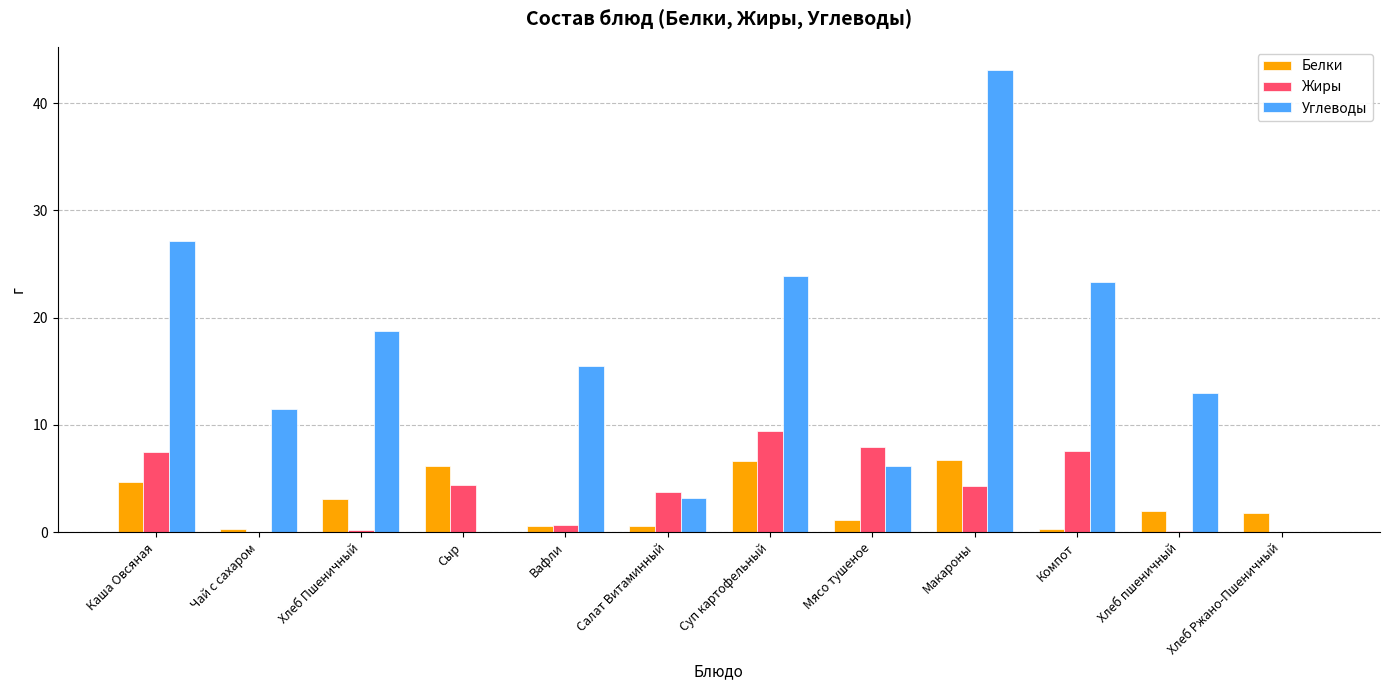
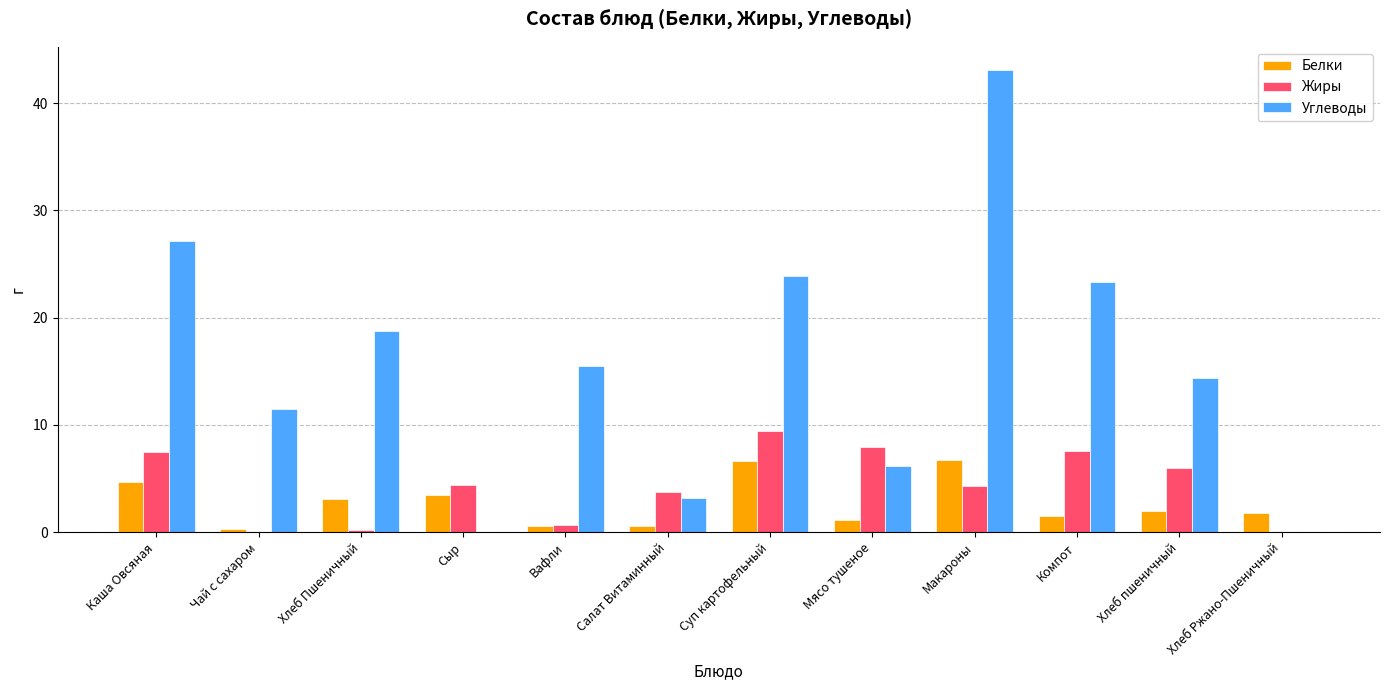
  {
    "Белки": {
      "Каша Овсяная": 4.7,
      "Чай с сахаром": 0.3,
      "Хлеб Пшеничный": 3.1,
-     "Сыр": 6.2,
+     "Сыр": 3.5,
      "Вафли": 0.6,
      "Салат Витаминный": 0.6,
      "Суп картофельный": 6.6,
      "Мясо тушеное": 1.1,
      "Макароны": 6.7,
-     "Компот": 0.3,
+     "Компот": 1.5,
      "Хлеб пшеничный": 2.0,
      "Хлеб Ржано-Пшеничный": 1.8
    },
    "Жиры": {
      "Каша Овсяная": 7.5,
      "Чай с сахаром": 0.0,
      "Сыр": 4.4,
      "Вафли": 0.7,
      "Салат Витаминный": 3.7,
      "Суп картофельный": 9.4,
      "Мясо тушеное": 7.9,
      "Макароны": 4.3,
      "Компот": 7.6,
-     "Хлеб пшеничный": 0.1,
+     "Хлеб пшеничный": 6.0,
      "Хлеб Ржано-Пшеничный": 0.0
    },
    "Углеводы": {
      "Каша Овсяная": 27.1,
      "Чай с сахаром": 11.5,
      "Хлеб Пшеничный": 18.8,
      "Сыр": 0.0,
      "Вафли": 15.5,
      "Салат Витаминный": 3.2,
      "Суп картофельный": 23.9,
      "Мясо тушеное": 6.2,
      "Макароны": 43.1,
      "Компот": 23.3,
-     "Хлеб пшеничный": 13.0,
+     "Хлеб пшеничный": 14.4,
      "Хлеб Ржано-Пшеничный": 0.0
    }
  }
